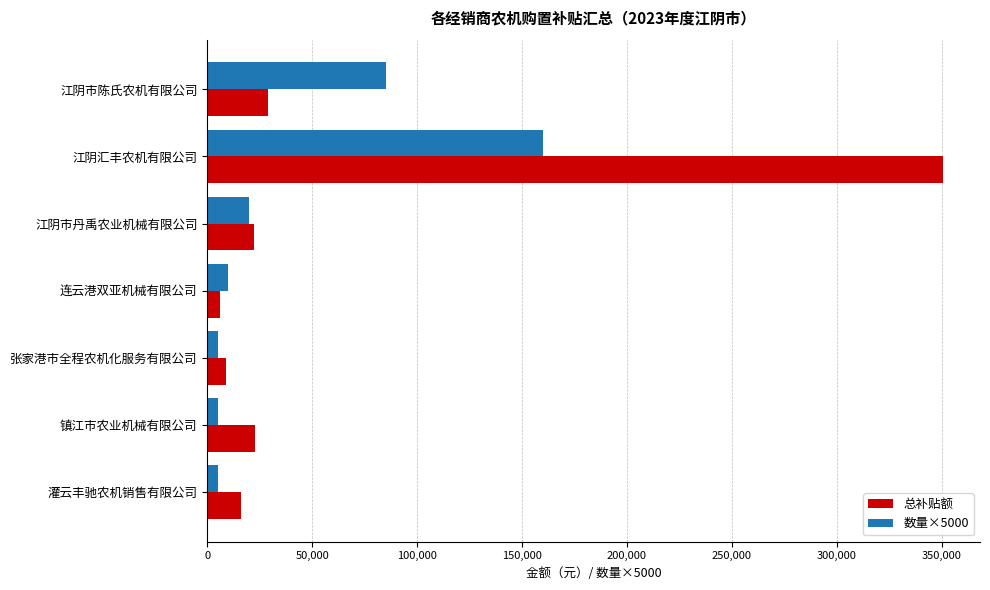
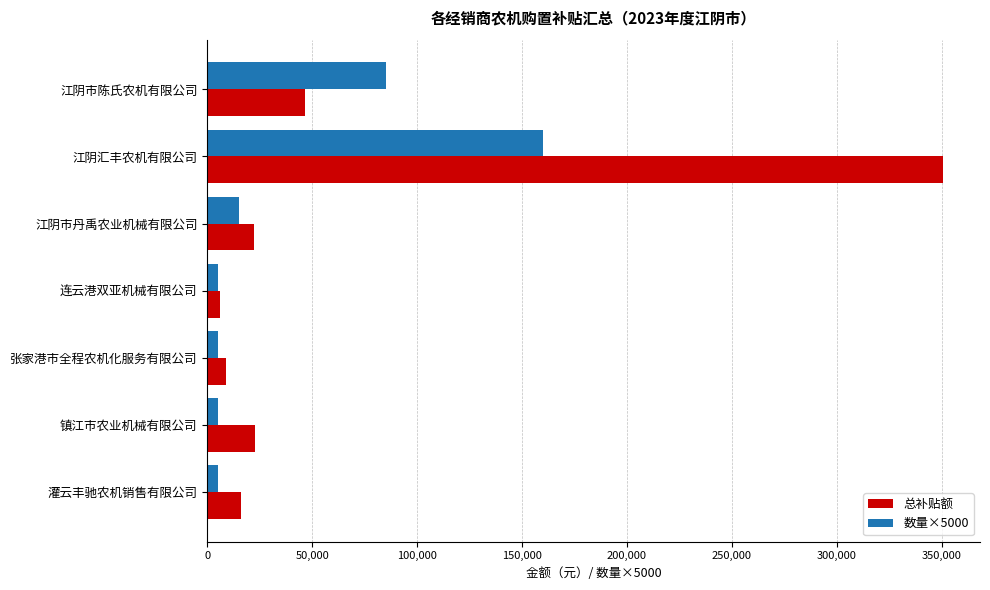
  {
    "总补贴额": {
-     "江阴市陈氏农机有限公司": "29,000",
+     "江阴市陈氏农机有限公司": "47,000",
      "江阴汇丰农机有限公司": "351,000",
      "江阴市丹禹农业机械有限公司": "23,000",
      "连云港双亚机械有限公司": "6,000",
      "张家港市全程农机化服务有限公司": "9,000",
      "镇江市农业机械有限公司": "23,000",
      "灌云丰驰农机销售有限公司": "16,000"
    },
    "数量×5000": {
      "江阴市陈氏农机有限公司": "85,000",
      "江阴汇丰农机有限公司": "160,000",
-     "江阴市丹禹农业机械有限公司": "20,000",
-     "连云港双亚机械有限公司": "10,000",
+     "江阴市丹禹农业机械有限公司": "15,000",
+     "连云港双亚机械有限公司": "5,000",
      "张家港市全程农机化服务有限公司": "5,000",
      "镇江市农业机械有限公司": "5,000",
      "灌云丰驰农机销售有限公司": "5,000"
    }
  }
